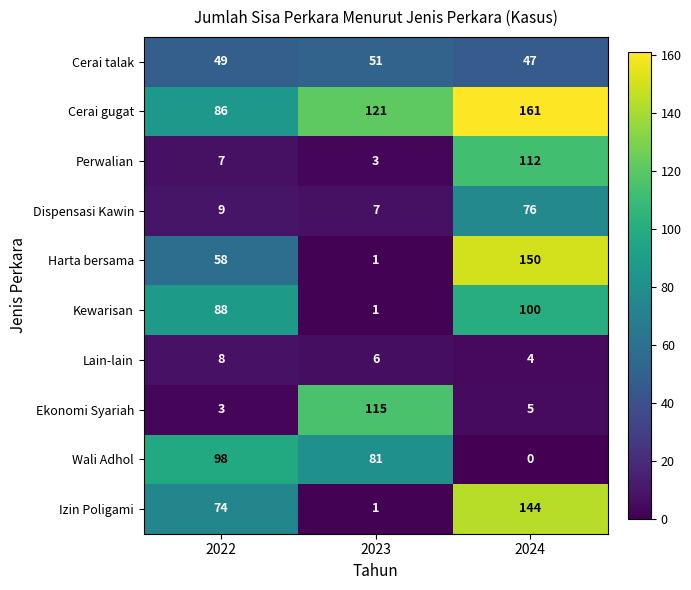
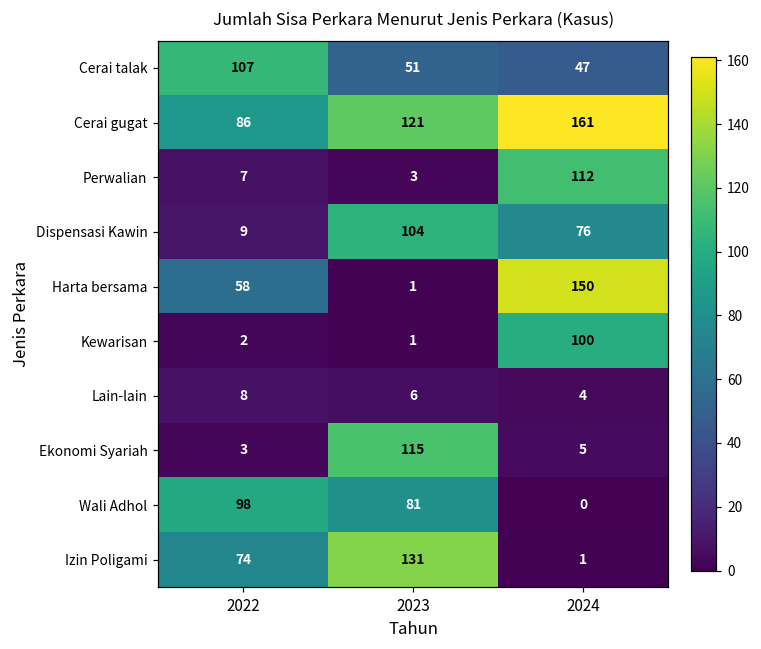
  {
    "Cerai talak": {
-     "2022": 49,
+     "2022": 107,
      "2023": 51,
      "2024": 47
    },
    "Cerai gugat": {
      "2022": 86,
      "2023": 121,
      "2024": 161
    },
    "Perwalian": {
      "2022": 7,
      "2023": 3,
      "2024": 112
    },
    "Dispensasi Kawin": {
      "2022": 9,
-     "2023": 7,
+     "2023": 104,
      "2024": 76
    },
    "Harta bersama": {
      "2022": 58,
      "2023": 1,
      "2024": 150
    },
    "Kewarisan": {
-     "2022": 88,
+     "2022": 2,
      "2023": 1,
      "2024": 100
    },
    "Lain-lain": {
      "2022": 8,
      "2023": 6,
      "2024": 4
    },
    "Ekonomi Syariah": {
      "2022": 3,
      "2023": 115,
      "2024": 5
    },
    "Wali Adhol": {
      "2022": 98,
      "2023": 81,
      "2024": 0
    },
    "Izin Poligami": {
      "2022": 74,
-     "2023": 1,
-     "2024": 144
+     "2023": 131,
+     "2024": 1
    }
  }
